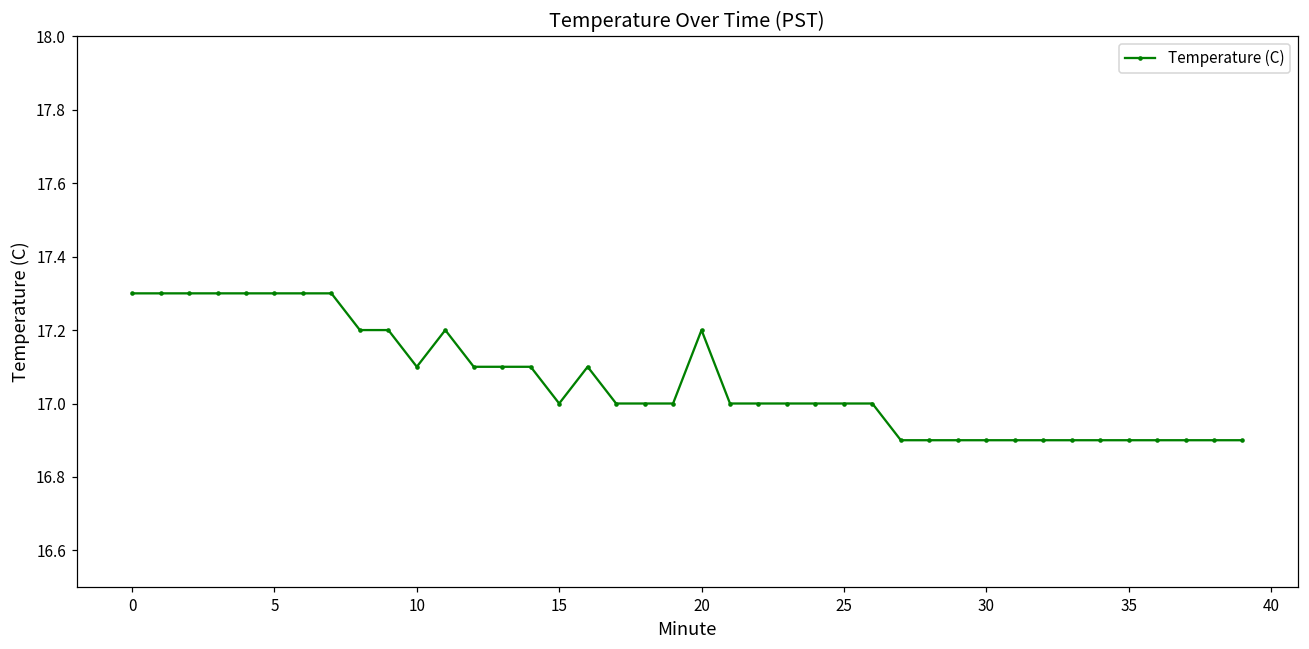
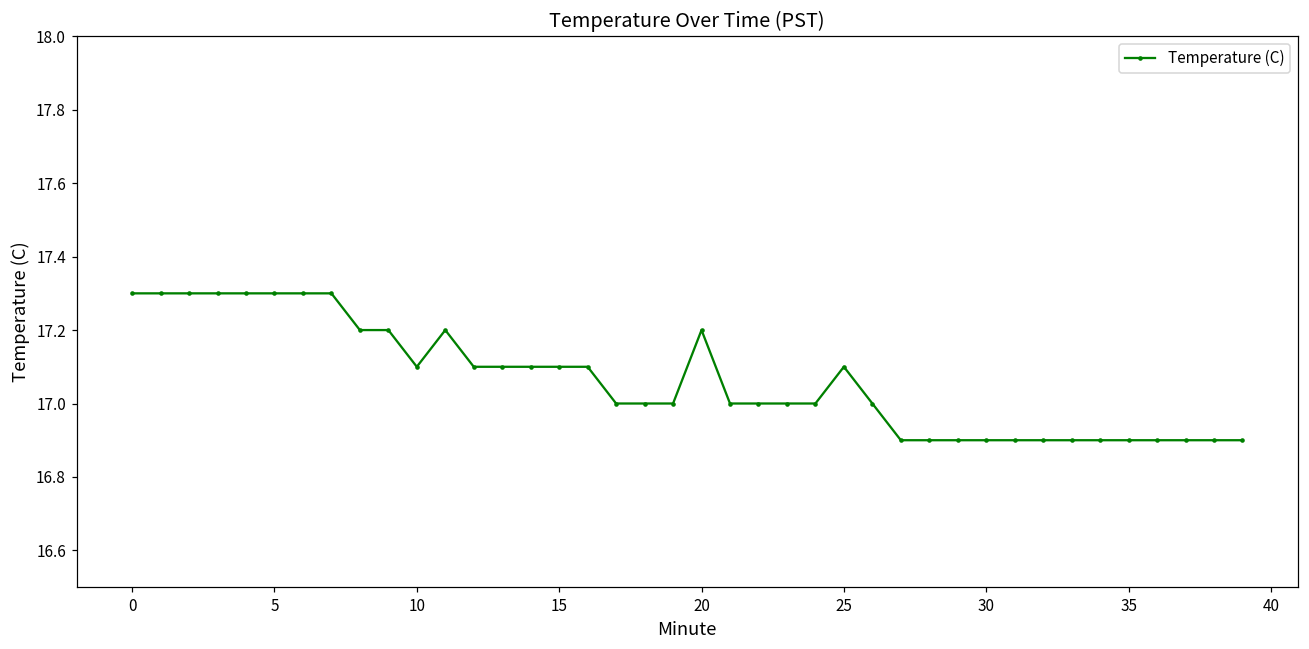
  {
    "0": 17.3,
    "5": 17.3,
    "10": 17.1,
-   "15": 17.0,
+   "15": 17.1,
    "20": 17.2,
-   "25": 17.0,
+   "25": 17.1,
    "30": 16.9,
    "35": 16.9
  }
